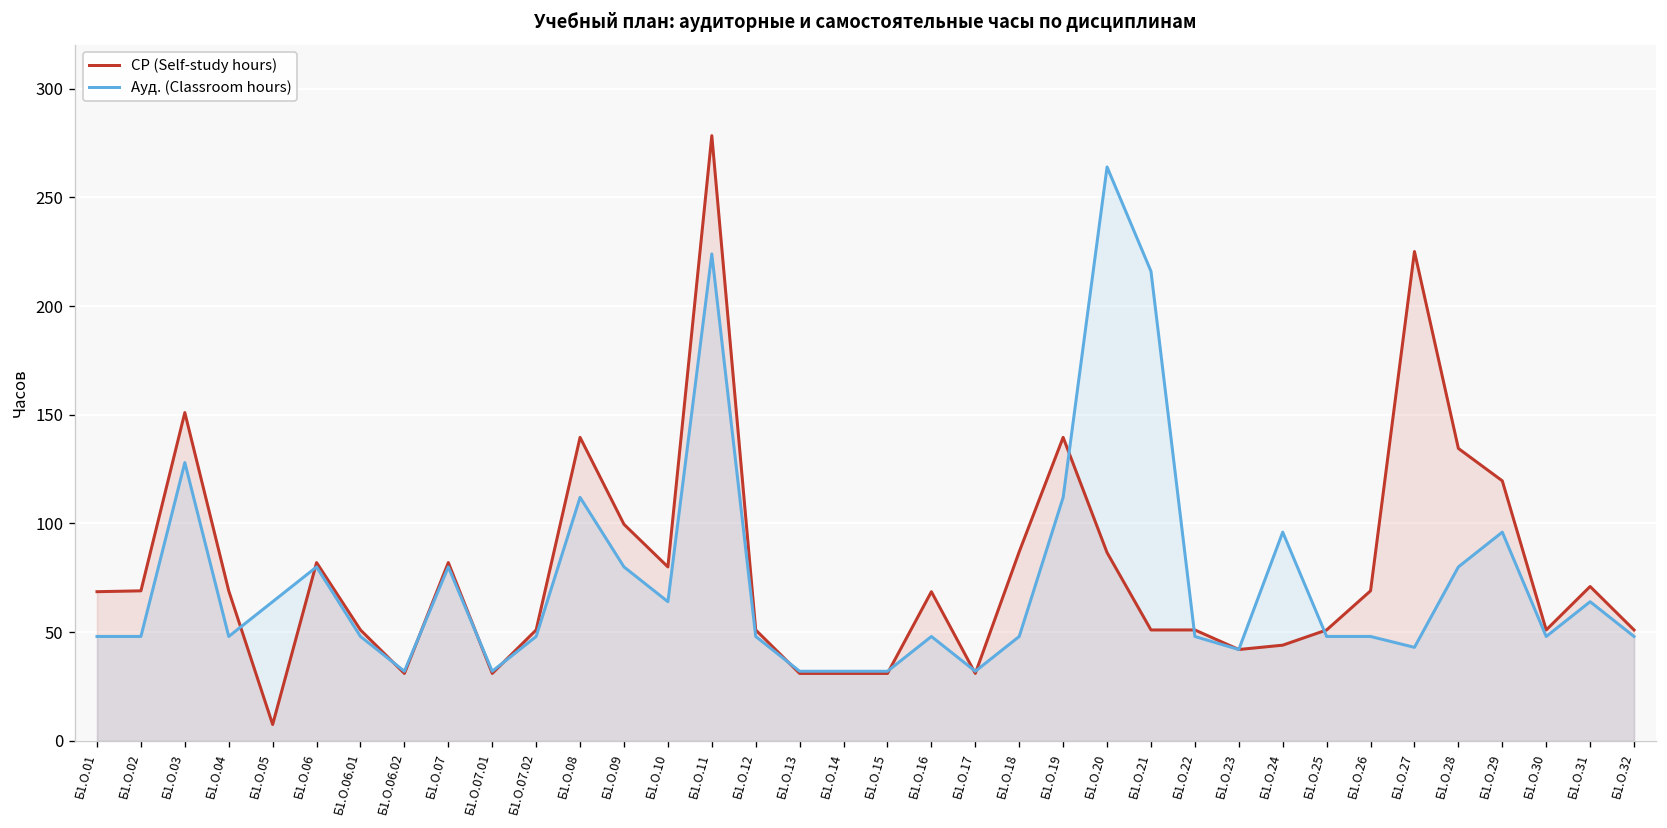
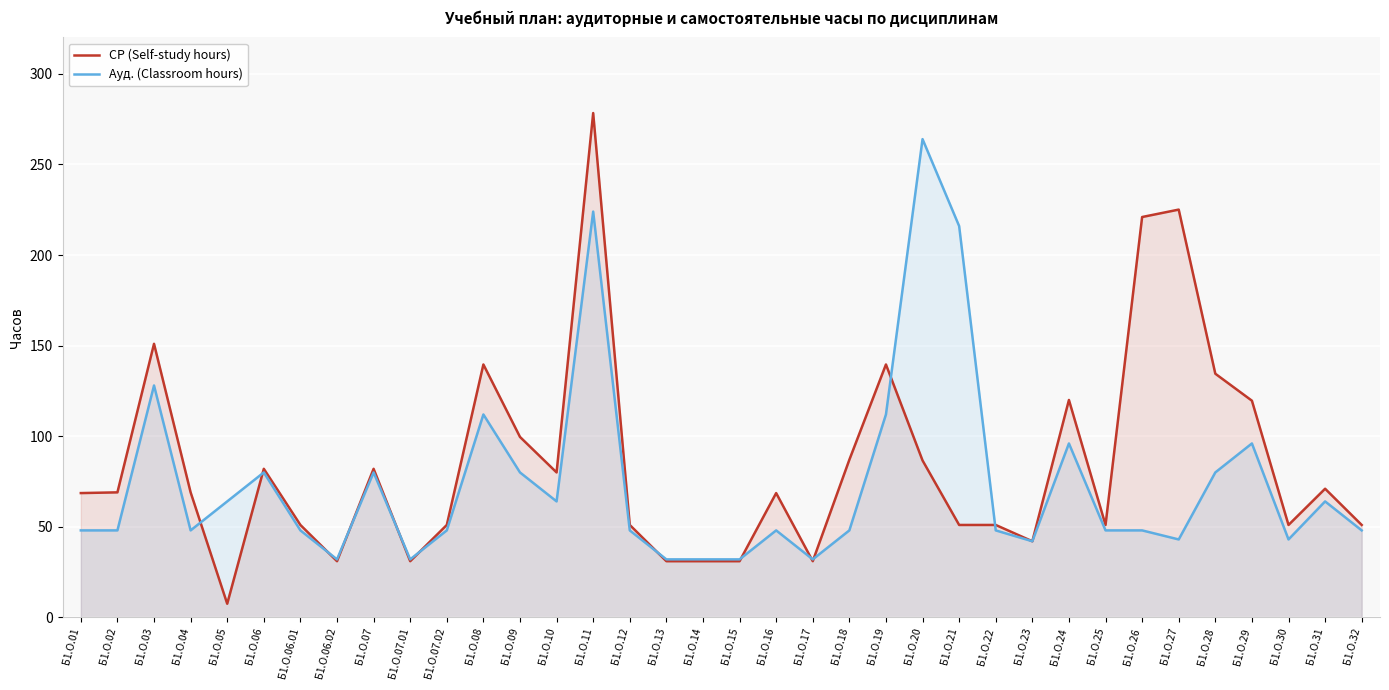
  {
    "СР (Self-study hours)": {
      "Б1.О.01": 69,
      "Б1.О.02": 69,
      "Б1.О.03": 151,
      "Б1.О.04": 69,
      "Б1.О.05": 8,
      "Б1.О.06": 82,
      "Б1.О.06.01": 51,
      "Б1.О.07": 82,
      "Б1.О.07.02": 51,
      "Б1.О.08": 140,
      "Б1.О.09": 100,
      "Б1.О.10": 80,
      "Б1.О.11": 278,
      "Б1.О.12": 51,
      "Б1.О.16": 69,
      "Б1.О.18": 87,
      "Б1.О.19": 140,
      "Б1.О.20": 87,
      "Б1.О.21": 51,
      "Б1.О.22": 51,
-     "Б1.О.24": 44,
+     "Б1.О.24": 120,
      "Б1.О.25": 51,
-     "Б1.О.26": 69,
+     "Б1.О.26": 221,
      "Б1.О.27": 225,
      "Б1.О.28": 135,
      "Б1.О.29": 120,
      "Б1.О.30": 51,
      "Б1.О.31": 71,
      "Б1.О.32": 51
    },
    "Ауд. (Classroom hours)": {
      "Б1.О.01": 48,
      "Б1.О.02": 48,
      "Б1.О.03": 128,
      "Б1.О.04": 48,
      "Б1.О.05": 64,
      "Б1.О.06": 80,
      "Б1.О.06.01": 48,
      "Б1.О.07": 80,
      "Б1.О.07.02": 48,
      "Б1.О.08": 112,
      "Б1.О.09": 80,
      "Б1.О.10": 64,
      "Б1.О.11": 224,
      "Б1.О.12": 48,
      "Б1.О.16": 48,
      "Б1.О.18": 48,
      "Б1.О.19": 112,
      "Б1.О.20": 264,
      "Б1.О.21": 216,
      "Б1.О.22": 48,
      "Б1.О.24": 96,
      "Б1.О.25": 48,
      "Б1.О.26": 48,
      "Б1.О.27": 43,
      "Б1.О.28": 80,
      "Б1.О.29": 96,
-     "Б1.О.30": 48,
+     "Б1.О.30": 43,
      "Б1.О.31": 64,
      "Б1.О.32": 48
    }
  }
